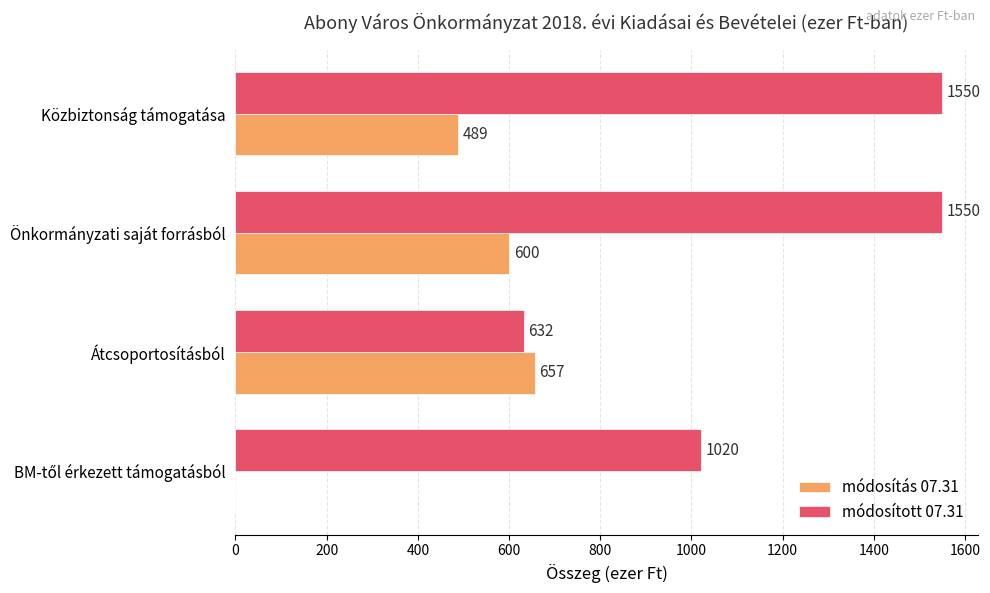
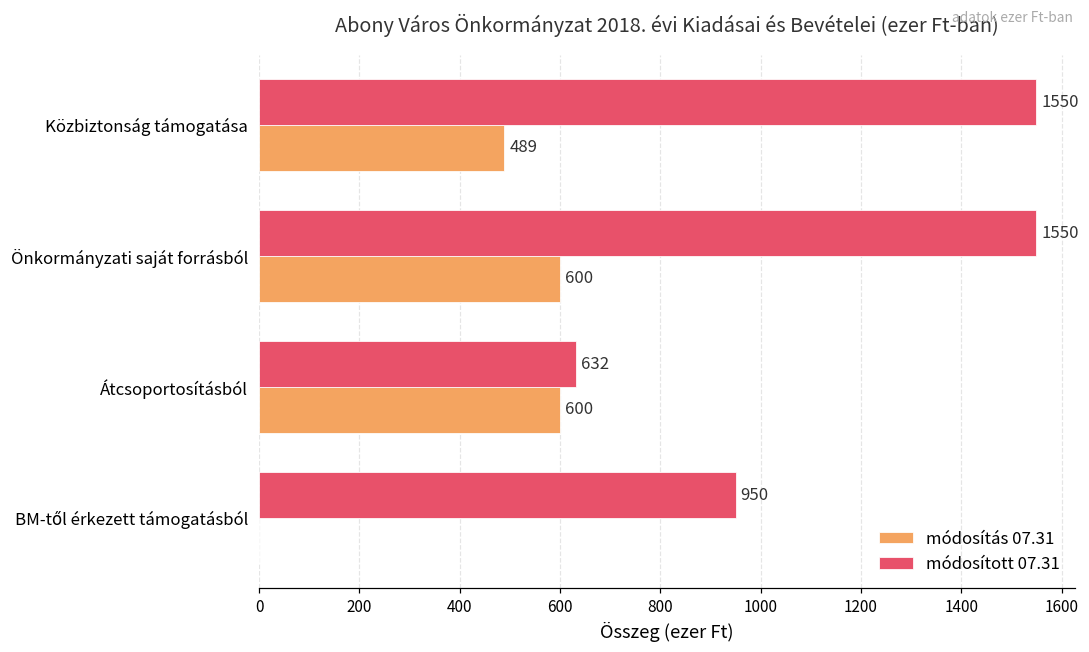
  {
    "módosítás 07.31": {
      "Közbiztonság támogatása": 489,
      "Önkormányzati saját forrásból": 600,
-     "Átcsoportosításból": 657
+     "Átcsoportosításból": 600
    },
    "módosított 07.31": {
      "Közbiztonság támogatása": 1550,
      "Önkormányzati saját forrásból": 1550,
      "Átcsoportosításból": 632,
-     "BM-től érkezett támogatásból": 1020
+     "BM-től érkezett támogatásból": 950
    }
  }
